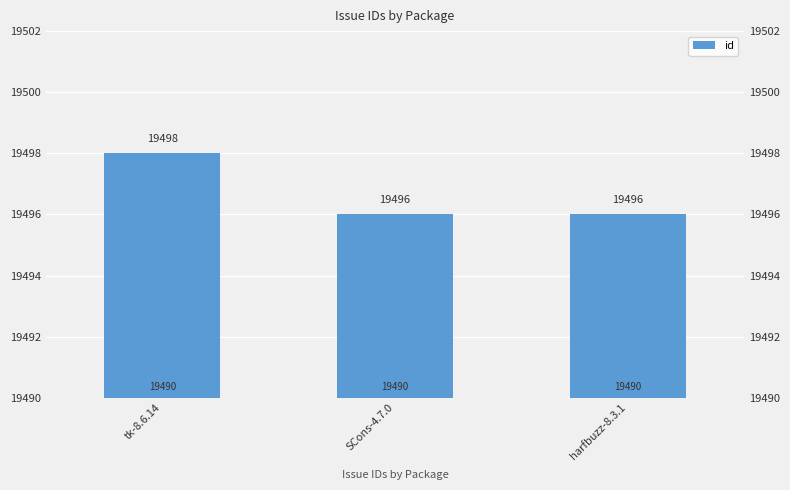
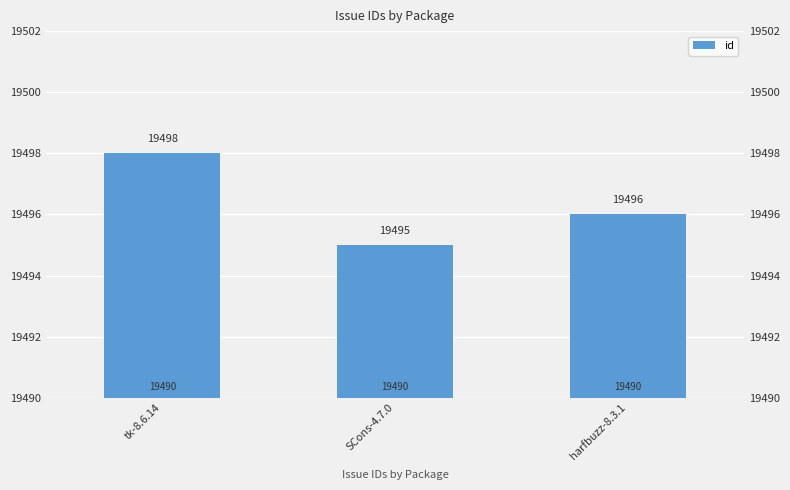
  {
    "tk-8.6.14": 19498,
-   "SCons-4.7.0": 19496,
+   "SCons-4.7.0": 19495,
    "harfbuzz-8.3.1": 19496
  }
